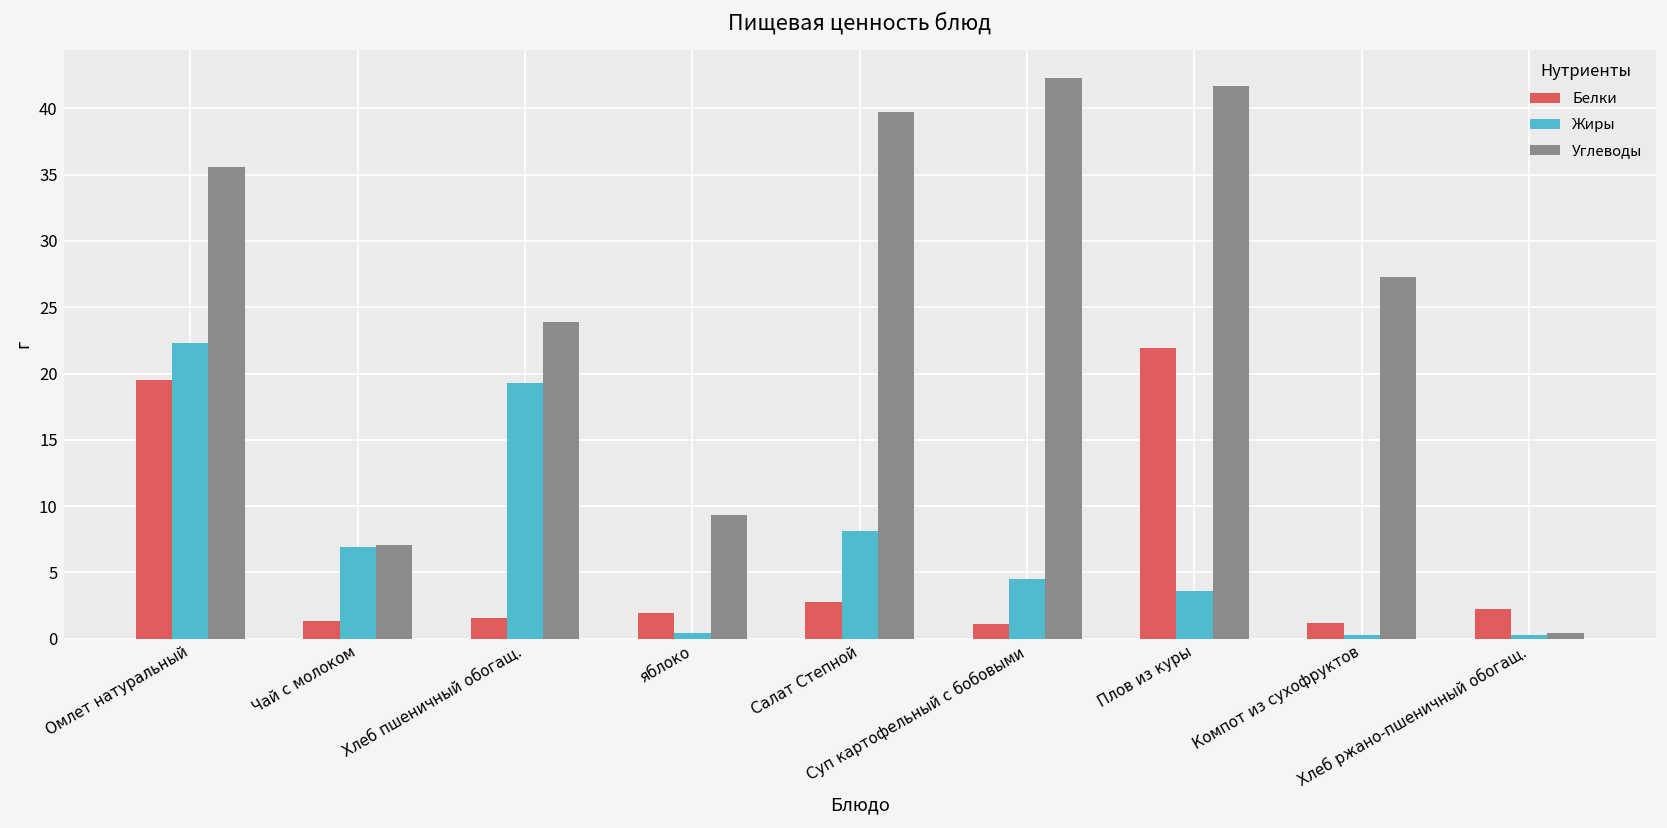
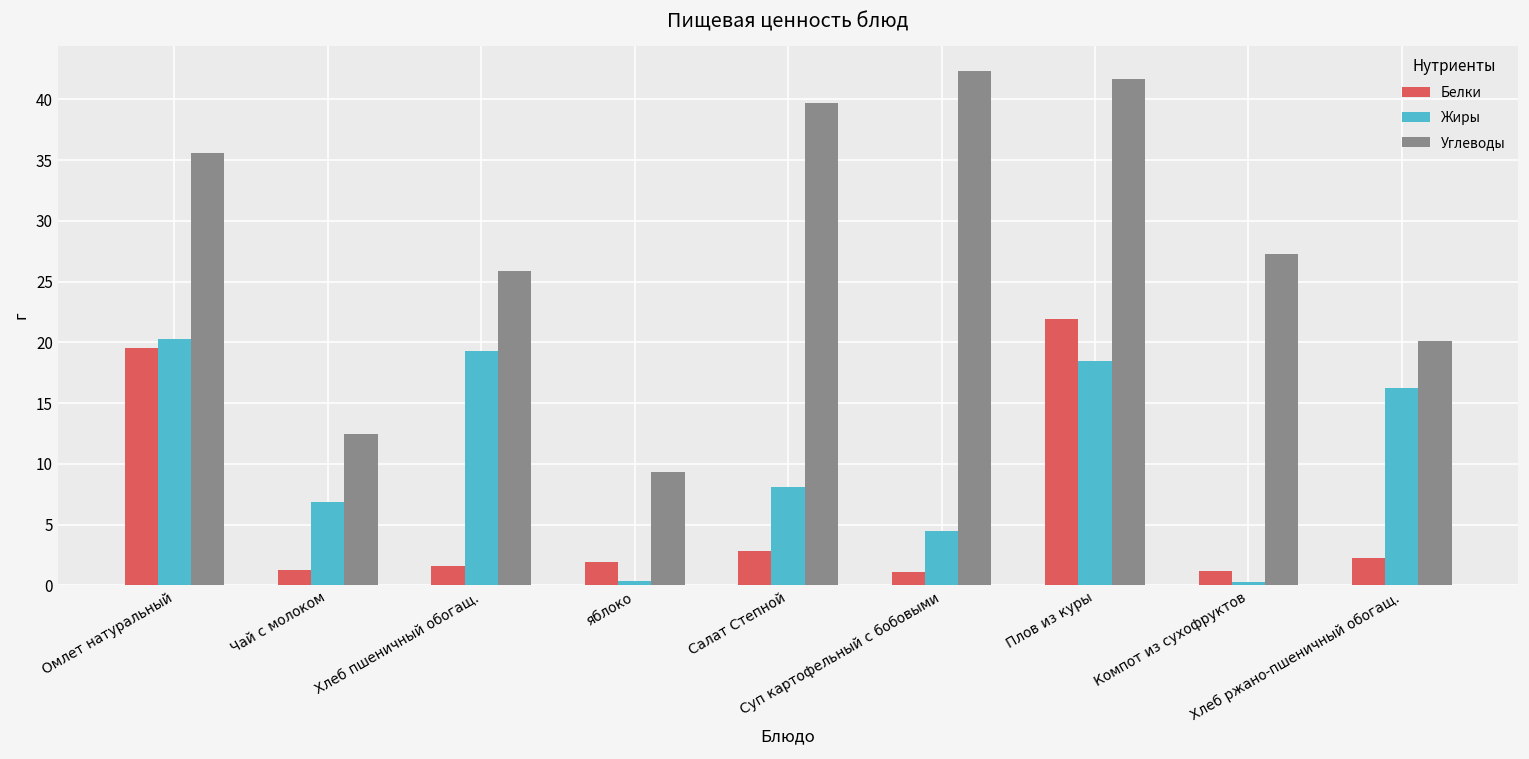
  {
    "Белки": {
      "Омлет натуральный": 19.5,
      "Чай с молоком": 1.3,
      "Хлеб пшеничный обогащ.": 1.6,
      "яблоко": 1.9,
      "Салат Степной": 2.8,
      "Суп картофельный с бобовыми": 1.1,
      "Плов из куры": 21.9,
      "Компот из сухофруктов": 1.2,
      "Хлеб ржано-пшеничный обогащ.": 2.2
    },
    "Жиры": {
-     "Омлет натуральный": 22.3,
+     "Омлет натуральный": 20.3,
      "Чай с молоком": 6.9,
      "Хлеб пшеничный обогащ.": 19.3,
      "яблоко": 0.4,
      "Салат Степной": 8.1,
      "Суп картофельный с бобовыми": 4.5,
-     "Плов из куры": 3.6,
+     "Плов из куры": 18.5,
      "Компот из сухофруктов": 0.3,
-     "Хлеб ржано-пшеничный обогащ.": 0.3
+     "Хлеб ржано-пшеничный обогащ.": 16.3
    },
    "Углеводы": {
      "Омлет натуральный": 35.6,
-     "Чай с молоком": 7.1,
-     "Хлеб пшеничный обогащ.": 23.9,
+     "Чай с молоком": 12.5,
+     "Хлеб пшеничный обогащ.": 25.9,
      "яблоко": 9.3,
      "Салат Степной": 39.7,
      "Суп картофельный с бобовыми": 42.3,
      "Плов из куры": 41.7,
      "Компот из сухофруктов": 27.3,
-     "Хлеб ржано-пшеничный обогащ.": 0.4
+     "Хлеб ржано-пшеничный обогащ.": 20.1
    }
  }
